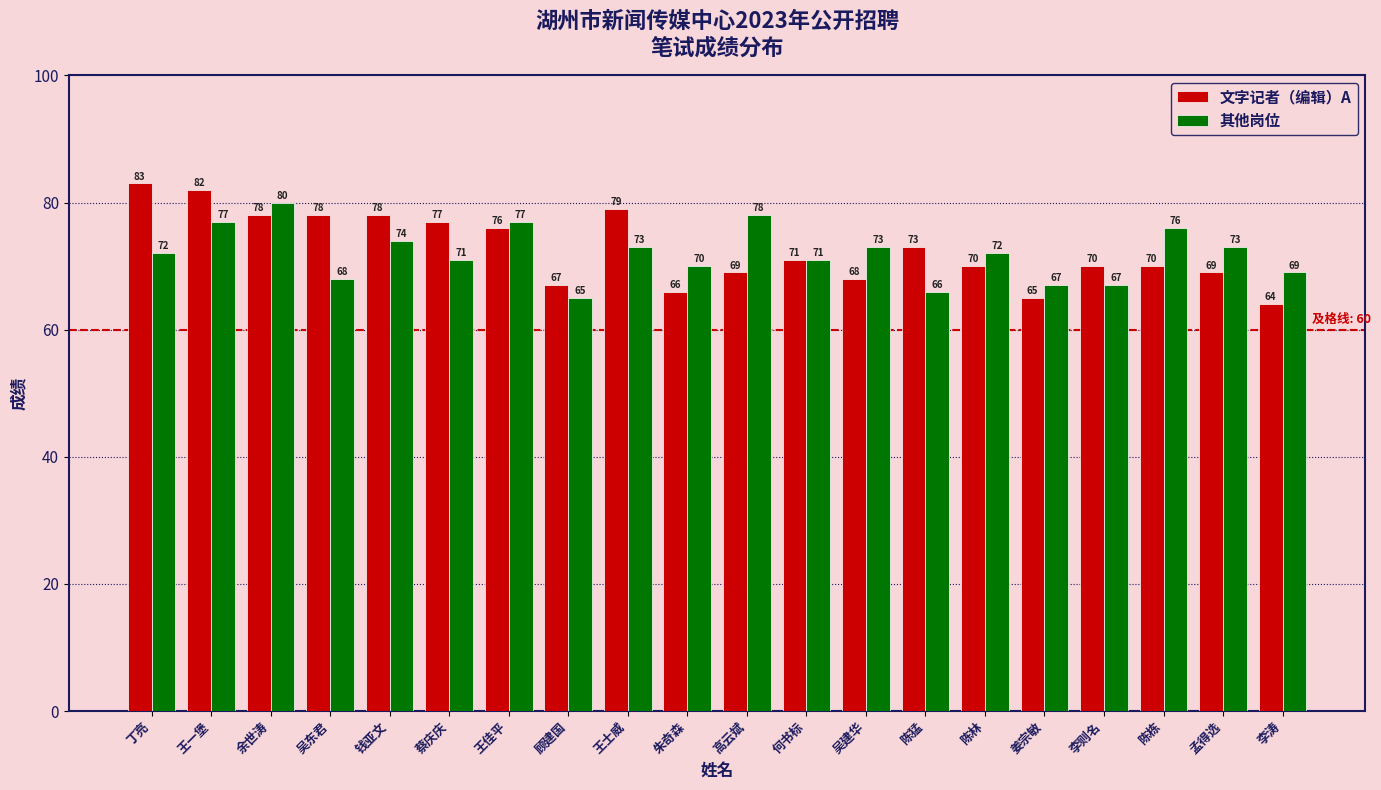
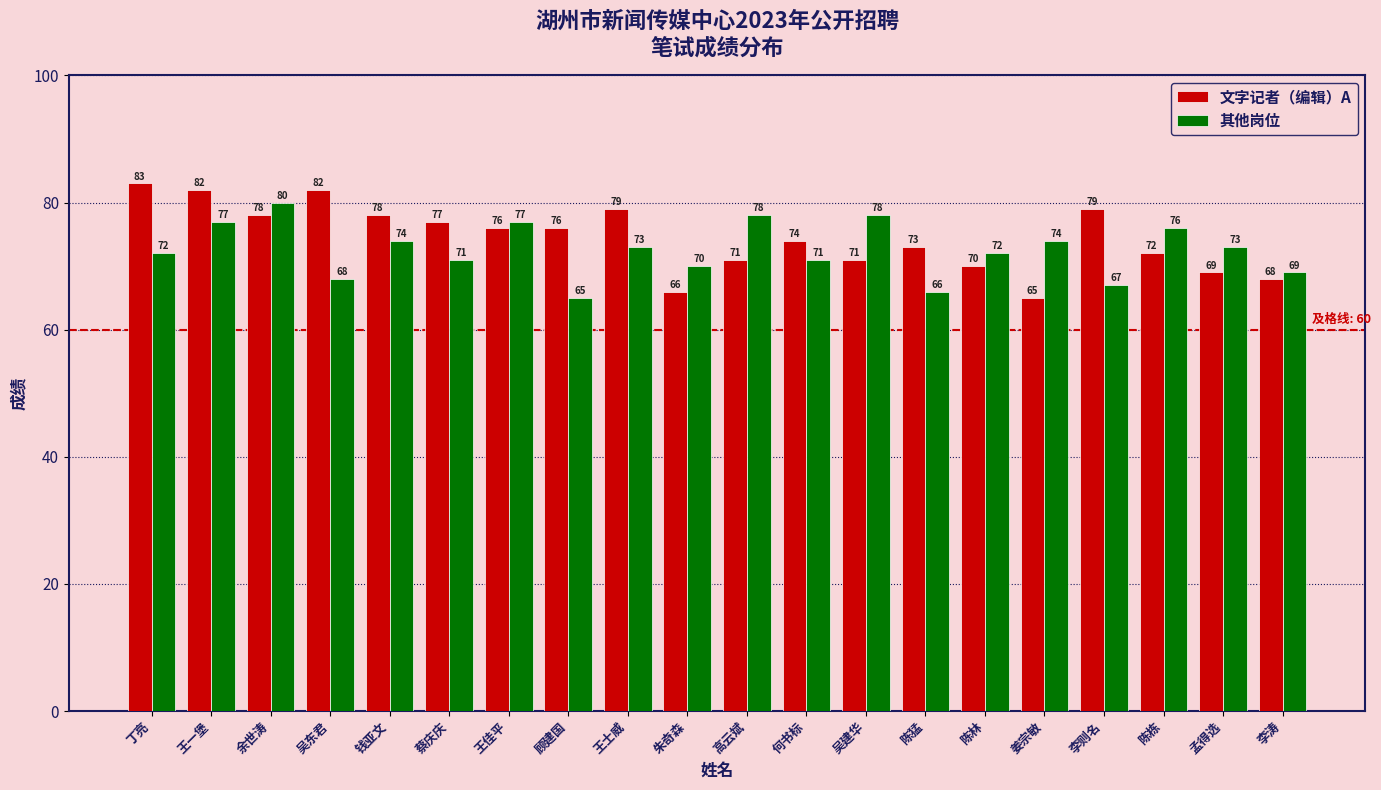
  {
    "文字记者（编辑）A": {
      "丁亮": 83,
      "王一堡": 82,
      "余世涛": 78,
-     "吴东君": 78,
+     "吴东君": 82,
      "钱亚文": 78,
      "蔡庆庆": 77,
      "王佳平": 76,
-     "顾建国": 67,
+     "顾建国": 76,
      "王士威": 79,
      "朱奇森": 66,
-     "高云斌": 69,
-     "何书标": 71,
-     "吴建华": 68,
+     "高云斌": 71,
+     "何书标": 74,
+     "吴建华": 71,
      "陈猛": 73,
      "陈林": 70,
      "姜宗敏": 65,
-     "李则名": 70,
-     "陈栋": 70,
+     "李则名": 79,
+     "陈栋": 72,
      "孟得选": 69,
-     "李涛": 64
+     "李涛": 68
    },
    "其他岗位": {
      "丁亮": 72,
      "王一堡": 77,
      "余世涛": 80,
      "吴东君": 68,
      "钱亚文": 74,
      "蔡庆庆": 71,
      "王佳平": 77,
      "顾建国": 65,
      "王士威": 73,
      "朱奇森": 70,
      "高云斌": 78,
      "何书标": 71,
-     "吴建华": 73,
+     "吴建华": 78,
      "陈猛": 66,
      "陈林": 72,
-     "姜宗敏": 67,
+     "姜宗敏": 74,
      "李则名": 67,
      "陈栋": 76,
      "孟得选": 73,
      "李涛": 69
    }
  }
